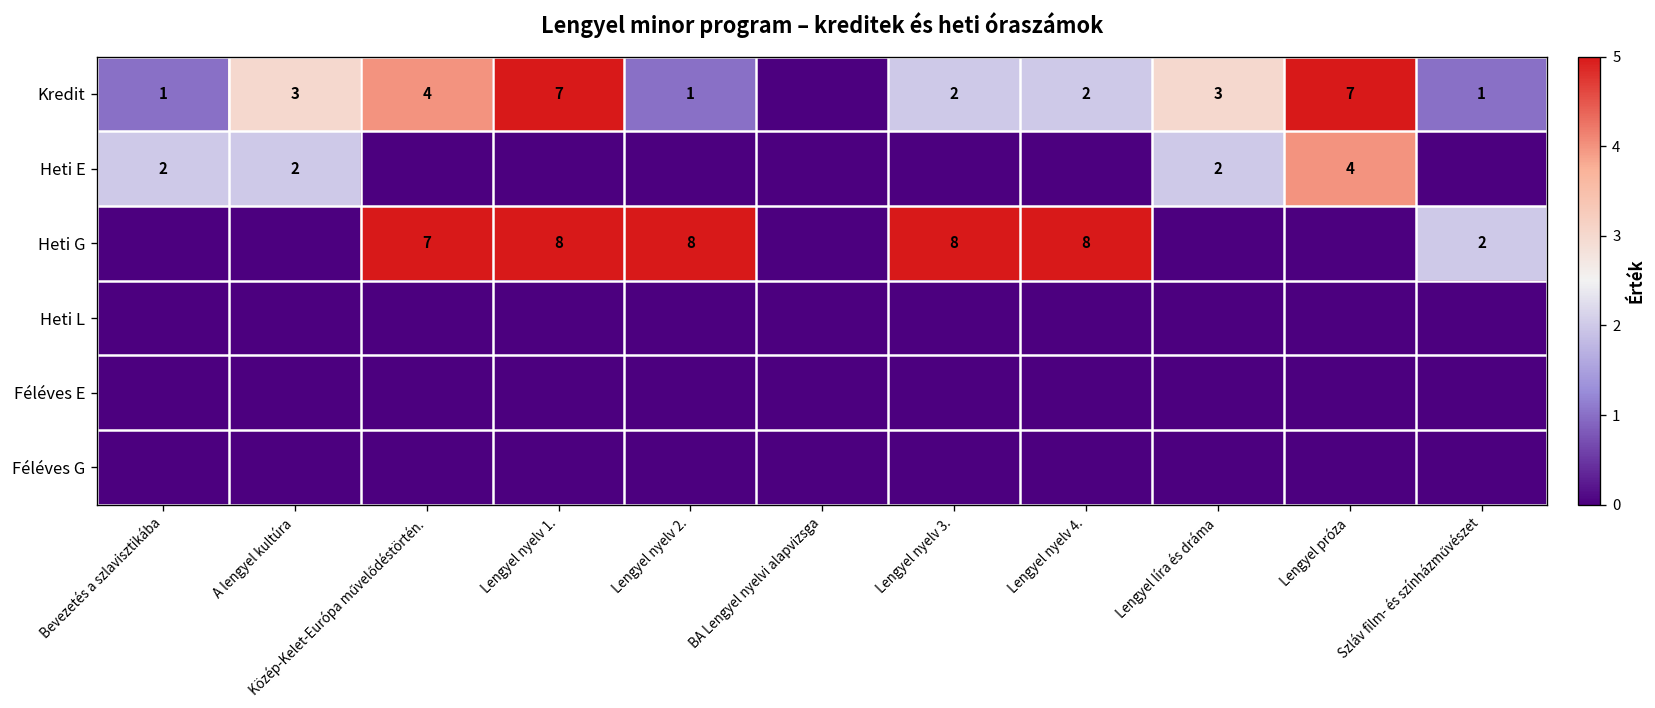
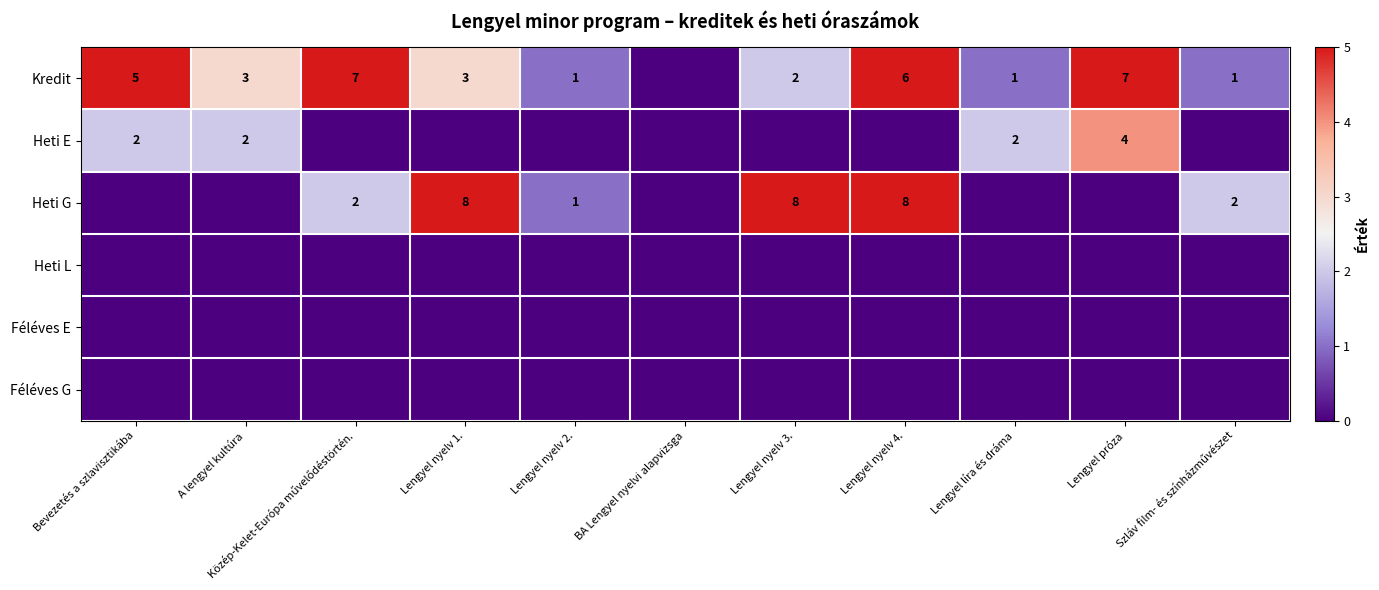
  {
    "Kredit": {
-     "Bevezetés a szlavisztikába": 1,
+     "Bevezetés a szlavisztikába": 5,
      "A lengyel kultúra": 3,
-     "Közép-Kelet-Európa művelődéstörtén.": 4,
-     "Lengyel nyelv 1.": 7,
+     "Közép-Kelet-Európa művelődéstörtén.": 7,
+     "Lengyel nyelv 1.": 3,
      "Lengyel nyelv 2.": 1,
      "Lengyel nyelv 3.": 2,
-     "Lengyel nyelv 4.": 2,
-     "Lengyel líra és dráma": 3,
+     "Lengyel nyelv 4.": 6,
+     "Lengyel líra és dráma": 1,
      "Lengyel próza": 7,
      "Szláv film- és színházművészet": 1
    },
    "Heti E": {
      "Bevezetés a szlavisztikába": 2,
      "A lengyel kultúra": 2,
      "Lengyel líra és dráma": 2,
      "Lengyel próza": 4
    },
    "Heti G": {
-     "Közép-Kelet-Európa művelődéstörtén.": 7,
+     "Közép-Kelet-Európa művelődéstörtén.": 2,
      "Lengyel nyelv 1.": 8,
-     "Lengyel nyelv 2.": 8,
+     "Lengyel nyelv 2.": 1,
      "Lengyel nyelv 3.": 8,
      "Lengyel nyelv 4.": 8,
      "Szláv film- és színházművészet": 2
    }
  }
